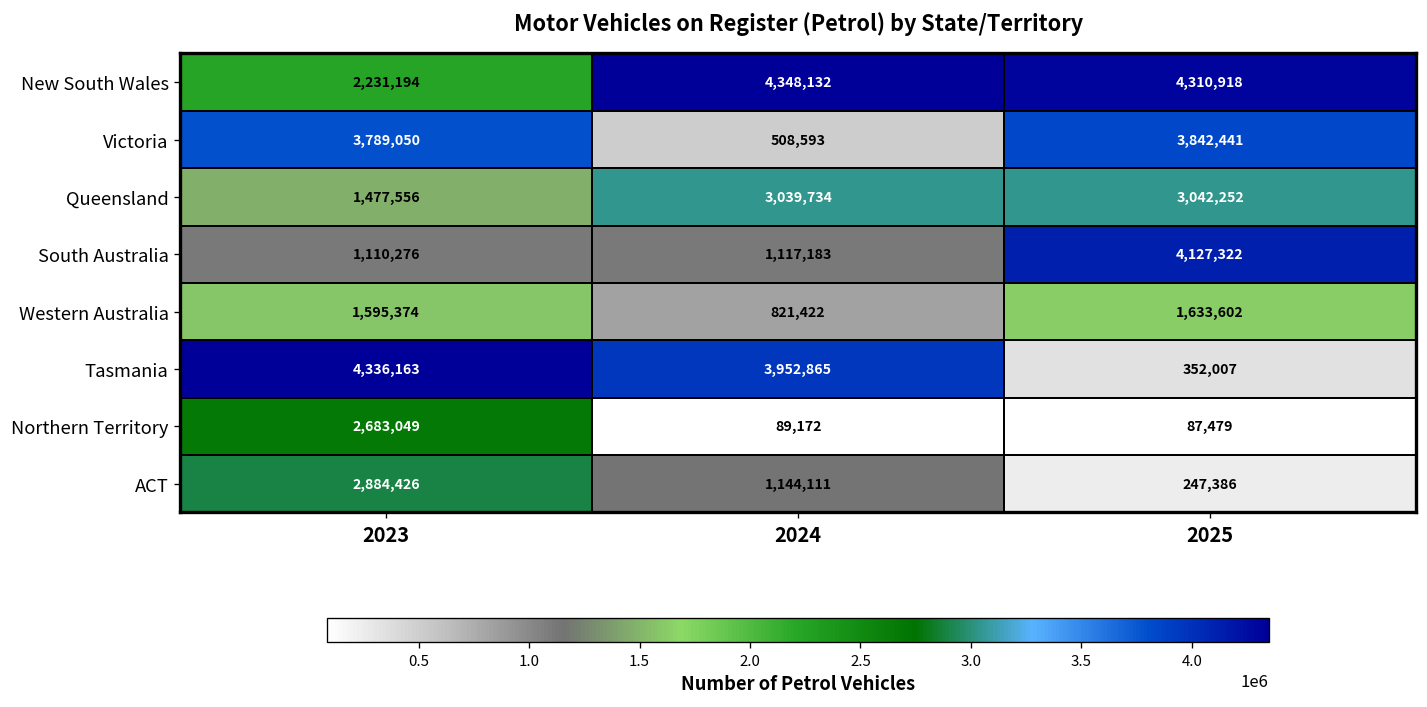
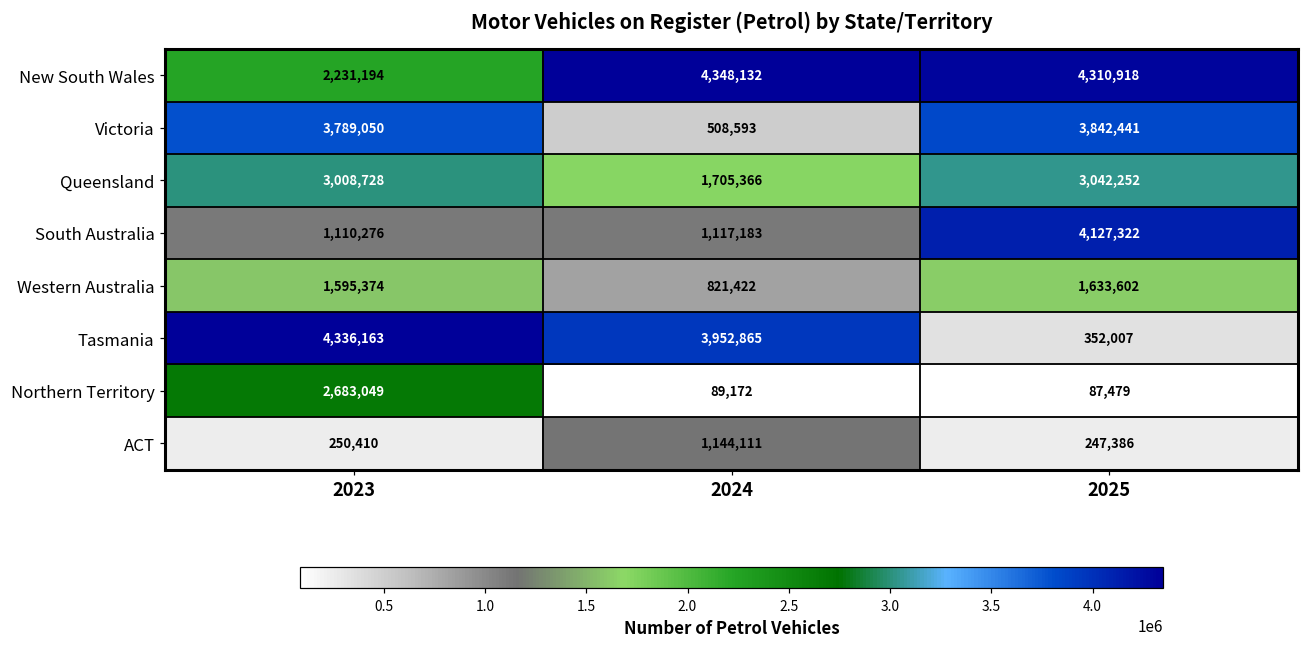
  {
    "New South Wales": {
      "2023": "2,231,194",
      "2024": "4,348,132",
      "2025": "4,310,918"
    },
    "Victoria": {
      "2023": "3,789,050",
      "2024": "508,593",
      "2025": "3,842,441"
    },
    "Queensland": {
-     "2023": "1,477,556",
-     "2024": "3,039,734",
+     "2023": "3,008,728",
+     "2024": "1,705,366",
      "2025": "3,042,252"
    },
    "South Australia": {
      "2023": "1,110,276",
      "2024": "1,117,183",
      "2025": "4,127,322"
    },
    "Western Australia": {
      "2023": "1,595,374",
      "2024": "821,422",
      "2025": "1,633,602"
    },
    "Tasmania": {
      "2023": "4,336,163",
      "2024": "3,952,865",
      "2025": "352,007"
    },
    "Northern Territory": {
      "2023": "2,683,049",
      "2024": "89,172",
      "2025": "87,479"
    },
    "ACT": {
-     "2023": "2,884,426",
+     "2023": "250,410",
      "2024": "1,144,111",
      "2025": "247,386"
    }
  }
